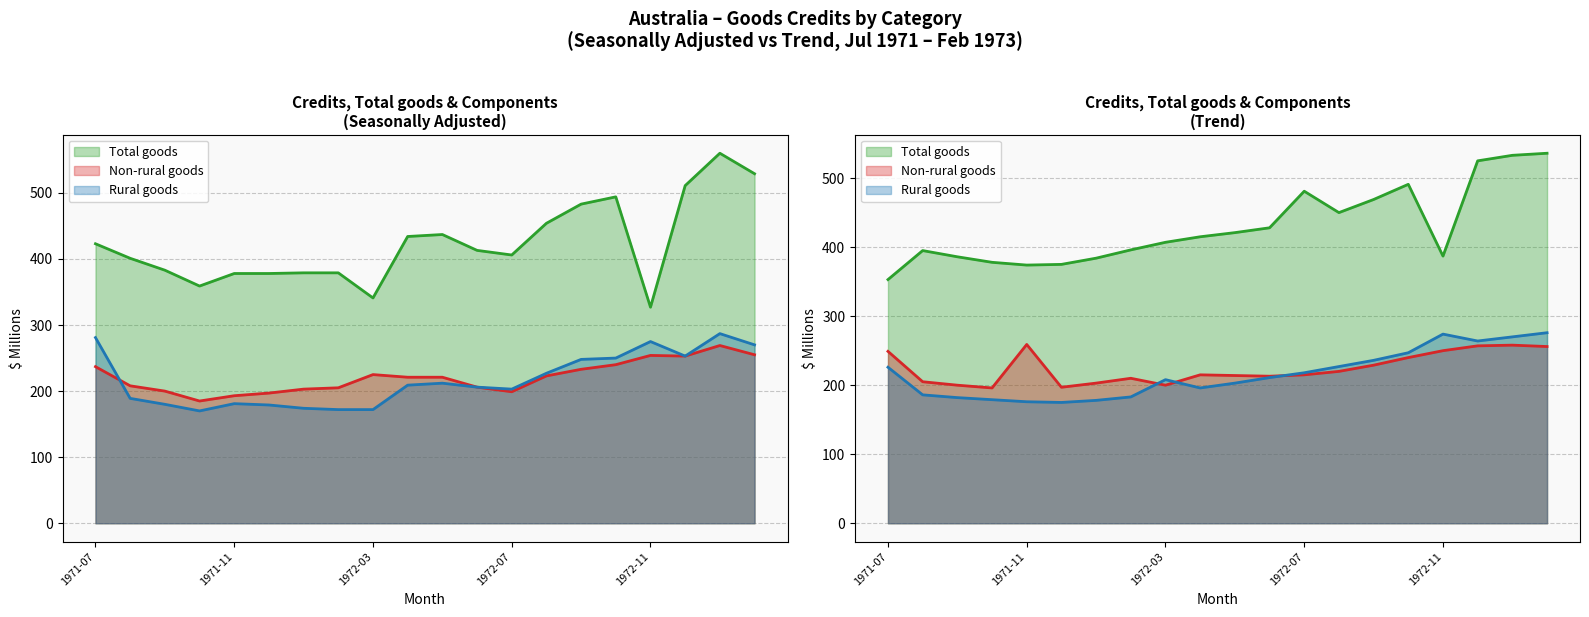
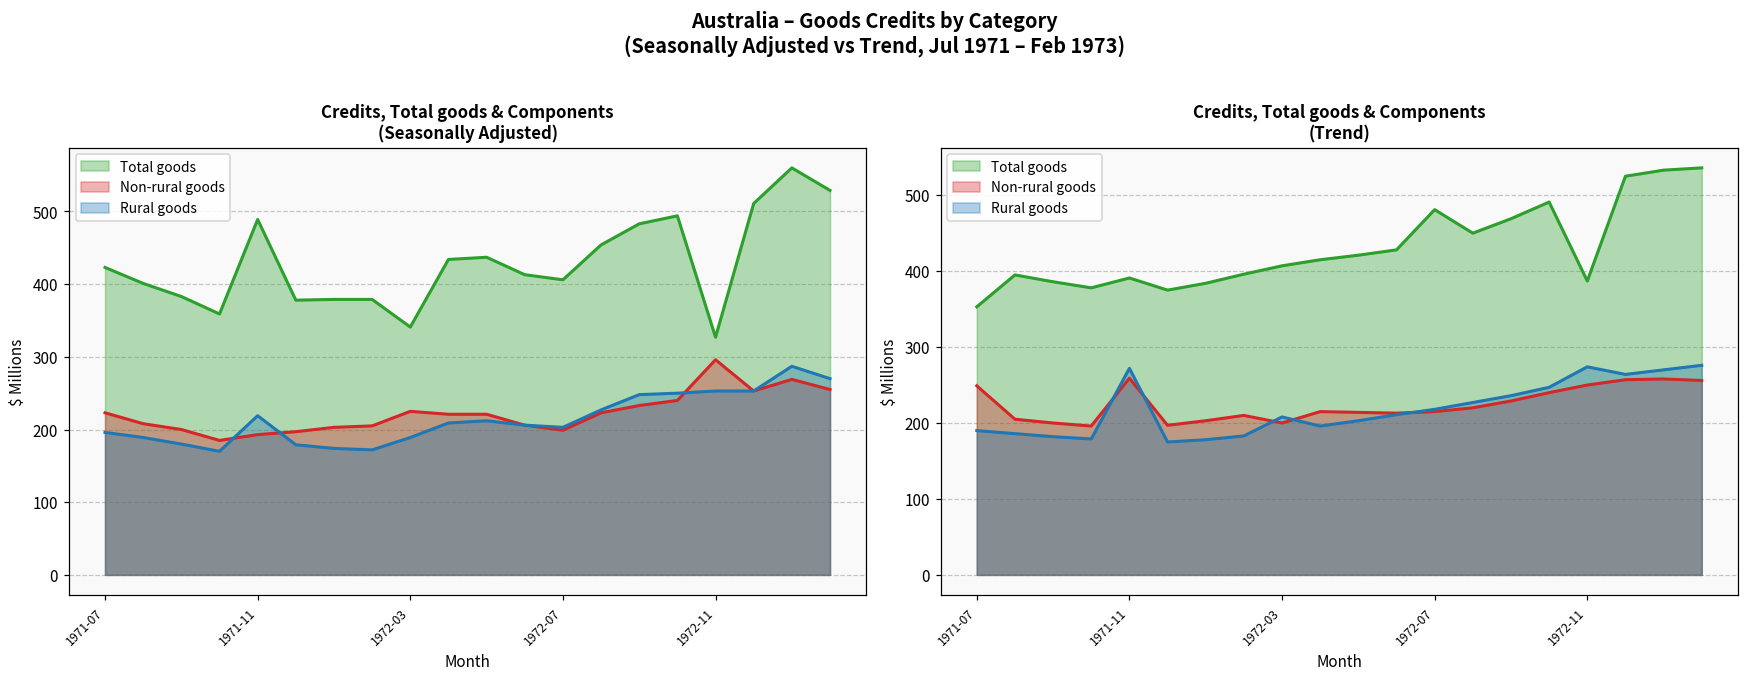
  {
    "Credits, Total goods & Components (Seasonally Adjusted)": {
      "Total goods": {
        "1971-07": 420,
-       "1971-11": 380,
+       "1971-11": 490,
        "1972-03": 340,
        "1972-07": 410,
        "1972-11": 330
      },
      "Non-rural goods": {
-       "1971-07": 240,
+       "1971-07": 220,
        "1971-11": 190,
        "1972-03": 230,
        "1972-07": 200,
-       "1972-11": 250
+       "1972-11": 300
      },
      "Rural goods": {
-       "1971-07": 280,
-       "1971-11": 180,
-       "1972-03": 170,
+       "1971-07": 200,
+       "1971-11": 220,
+       "1972-03": 190,
        "1972-07": 200,
-       "1972-11": 280
+       "1972-11": 250
      }
    },
    "Credits, Total goods & Components (Trend)": {
      "Total goods": {
        "1971-07": 350,
-       "1971-11": 370,
+       "1971-11": 390,
        "1972-03": 410,
        "1972-07": 480,
        "1972-11": 390
      },
      "Non-rural goods": {
        "1971-07": 250,
        "1971-11": 260,
        "1972-03": 200,
        "1972-11": 250
      },
      "Rural goods": {
-       "1971-07": 230,
-       "1971-11": 180,
+       "1971-07": 190,
+       "1971-11": 270,
        "1972-03": 210,
        "1972-11": 270
      }
    }
  }
